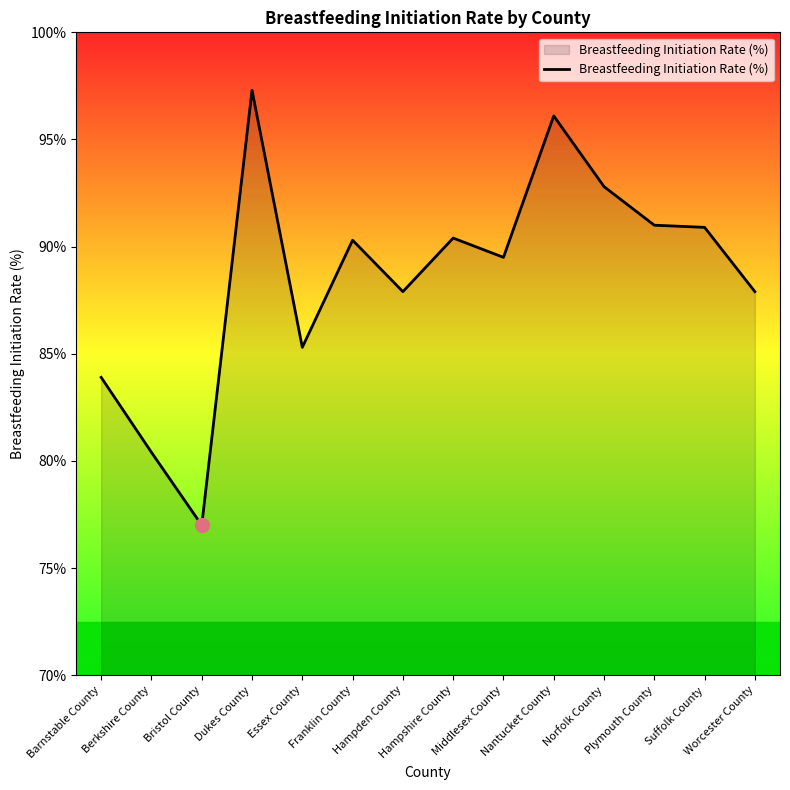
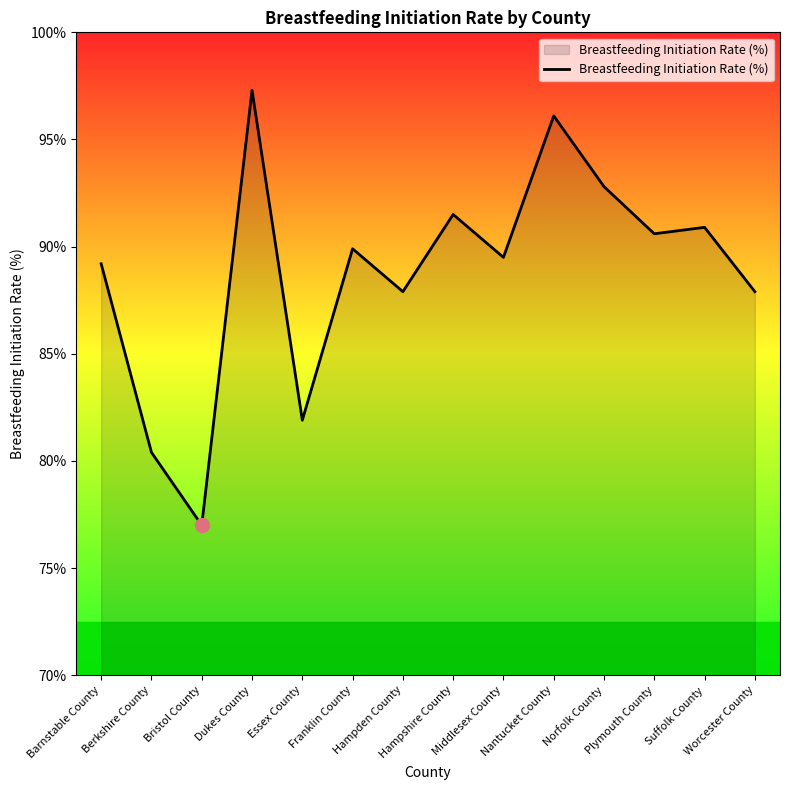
  {
    "Breastfeeding Initiation Rate (%)": {
-     "Barnstable County": "83.9%",
+     "Barnstable County": "89.2%",
      "Berkshire County": "80.4%",
      "Dukes County": "97.3%",
-     "Essex County": "85.3%",
-     "Franklin County": "90.3%",
+     "Essex County": "81.9%",
+     "Franklin County": "89.9%",
      "Hampden County": "87.9%",
-     "Hampshire County": "90.4%",
+     "Hampshire County": "91.5%",
      "Middlesex County": "89.5%",
      "Nantucket County": "96.1%",
      "Norfolk County": "92.8%",
-     "Plymouth County": "91.0%",
+     "Plymouth County": "90.6%",
      "Suffolk County": "90.9%",
      "Worcester County": "87.9%"
    }
  }
